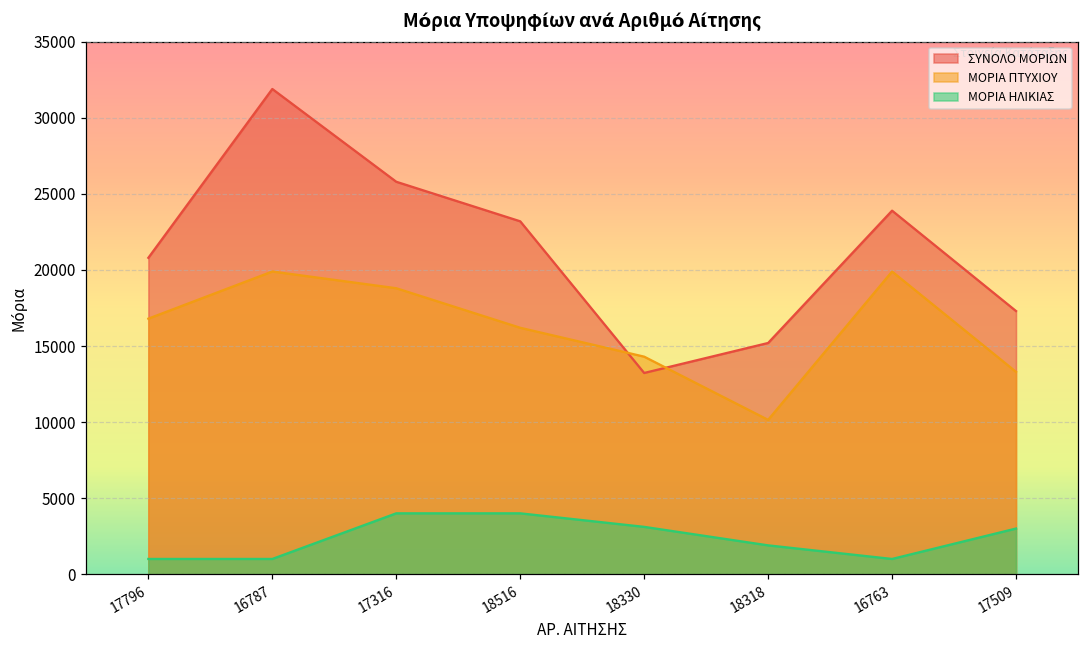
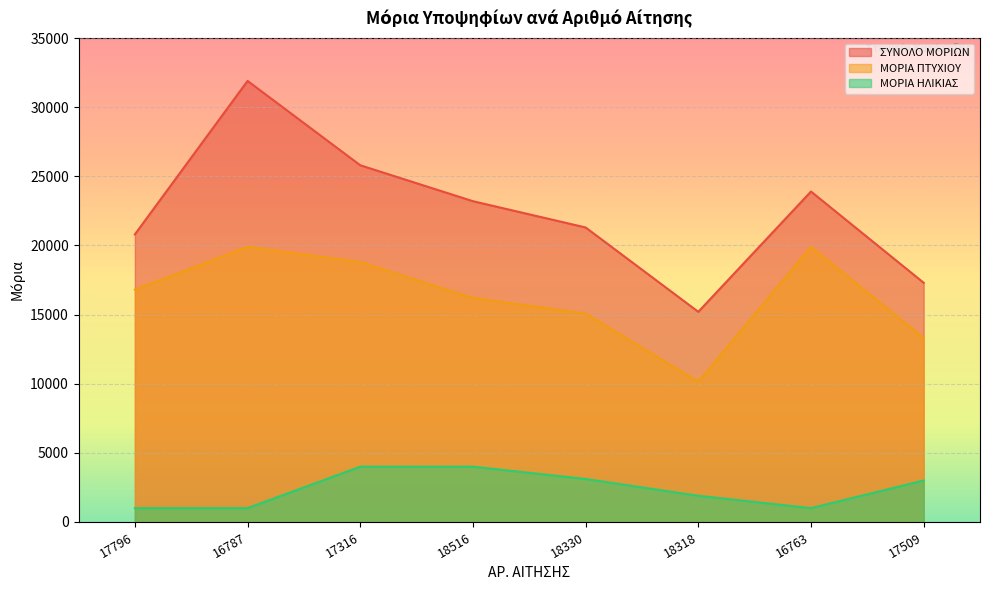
  {
    "ΣΥΝΟΛΟ ΜΟΡΙΩΝ": {
      "17796": 20800,
      "16787": 31900,
      "17316": 25800,
      "18516": 23200,
-     "18330": 13200,
+     "18330": 21300,
      "18318": 15200,
      "16763": 23900,
      "17509": 17300
    },
    "ΜΟΡΙΑ ΠΤΥΧΙΟΥ": {
      "17796": 16800,
      "16787": 19900,
      "17316": 18800,
      "18516": 16200,
-     "18330": 14300,
+     "18330": 15100,
      "18318": 10100,
      "16763": 19900,
      "17509": 13300
    },
    "ΜΟΡΙΑ ΗΛΙΚΙΑΣ": {
      "17796": 1000,
      "16787": 1000,
      "17316": 4000,
      "18516": 4000,
      "18330": 3100,
      "18318": 1900,
      "16763": 1000,
      "17509": 3000
    }
  }
